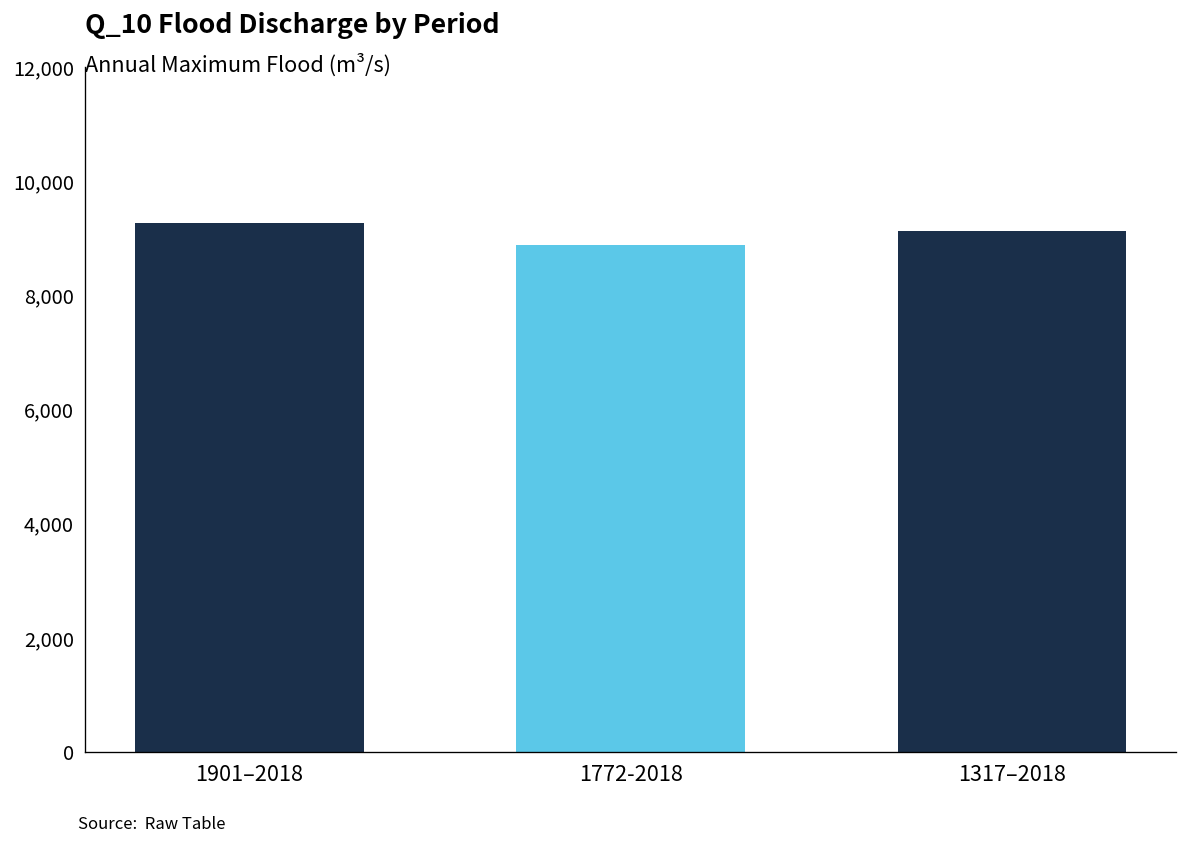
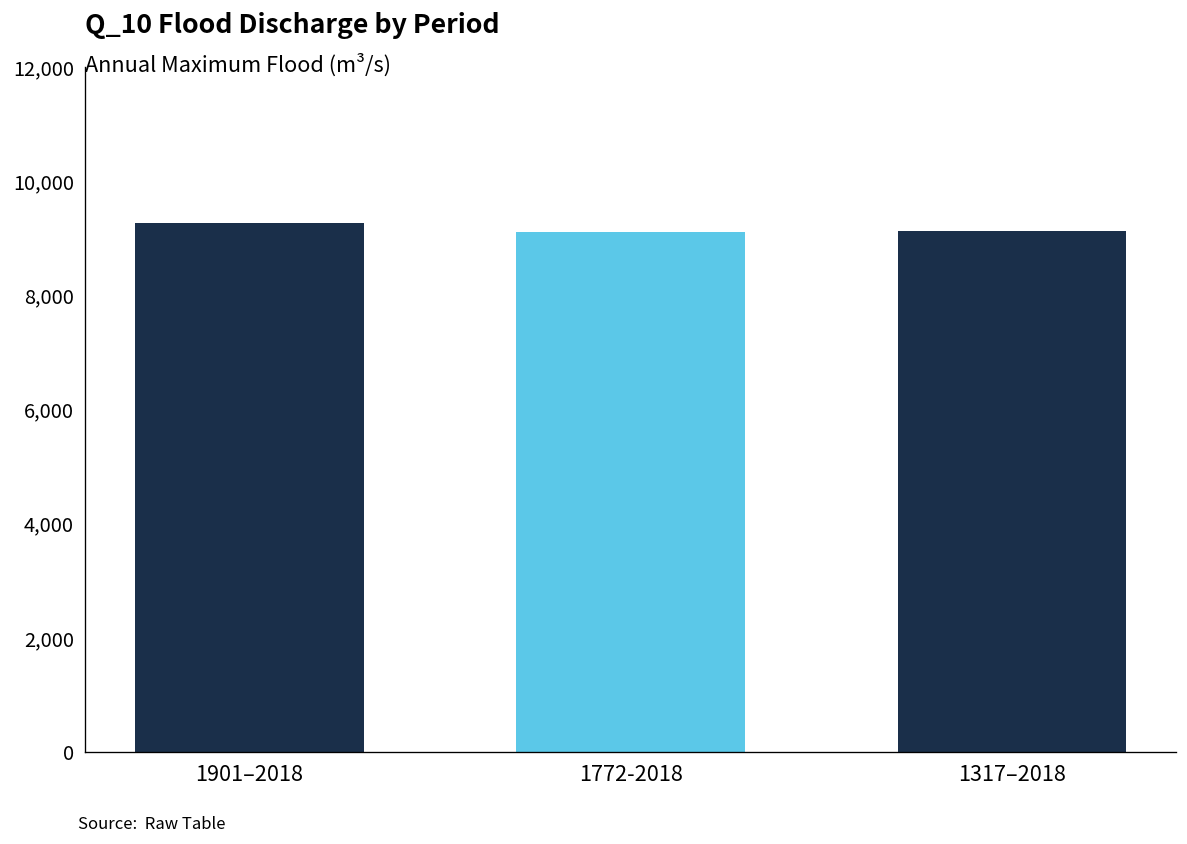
  {
    "1901–2018": "9,300",
-   "1772-2018": "8,900",
+   "1772-2018": "9,100",
    "1317–2018": "9,100"
  }
